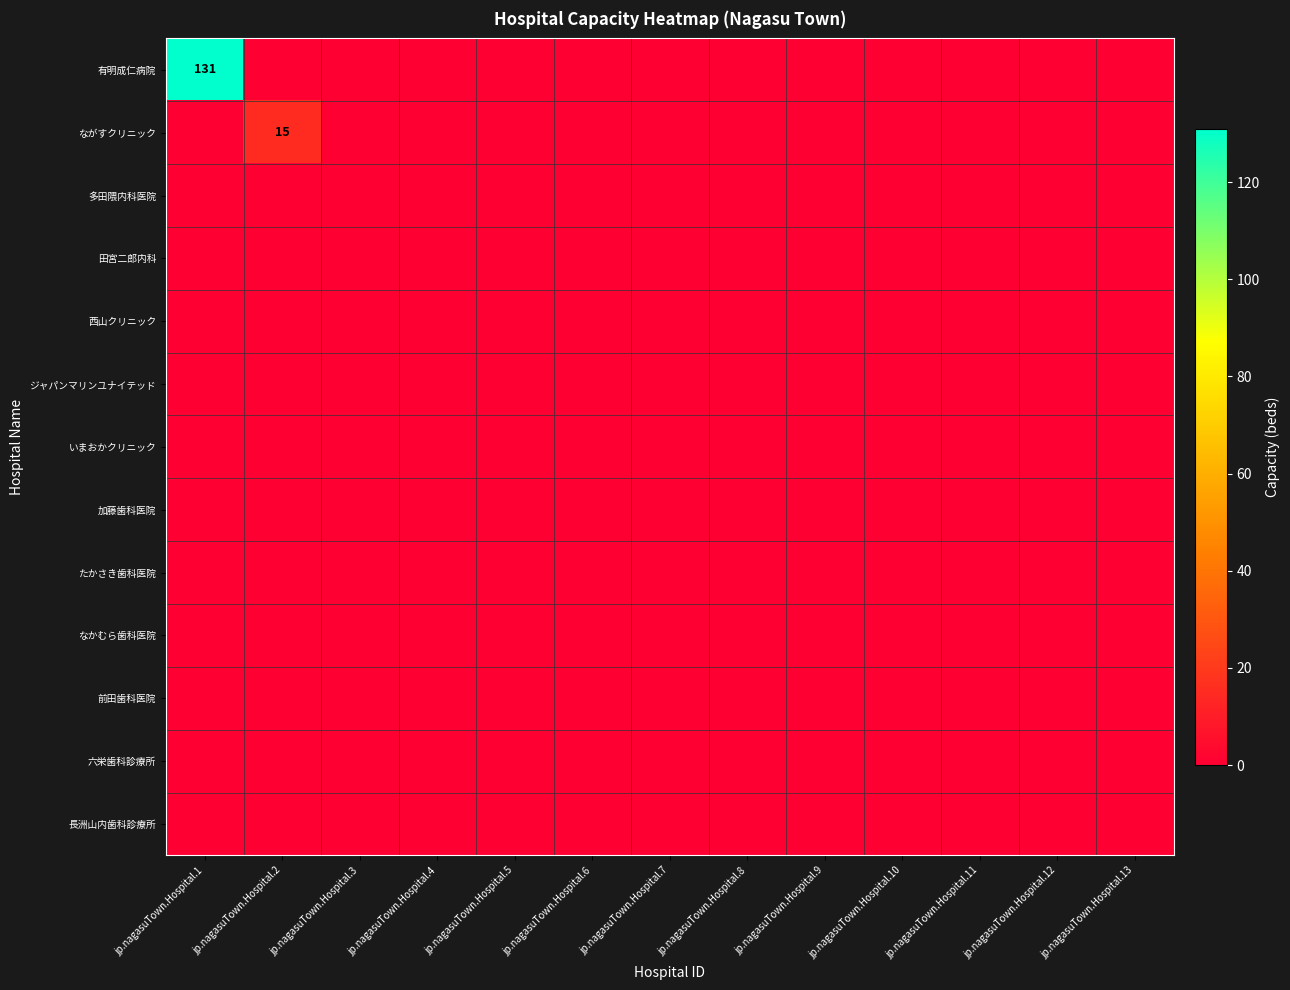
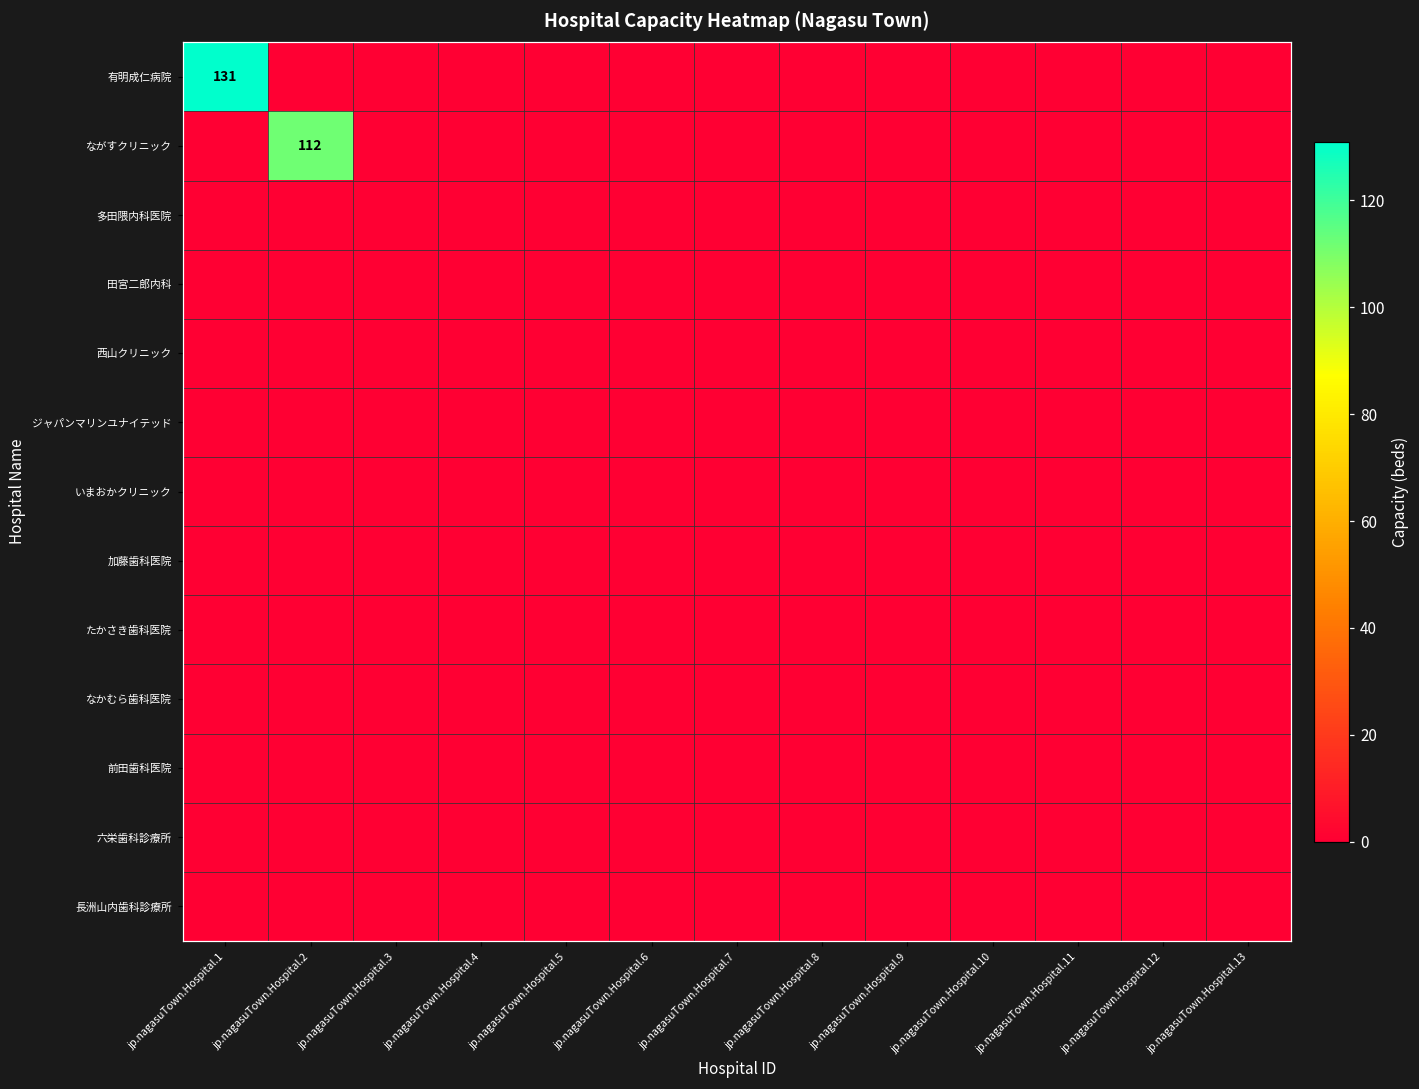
  {
    "有明成仁病院": {
      "jp.nagasuTown.Hospital.1": 131
    },
    "ながすクリニック": {
-     "jp.nagasuTown.Hospital.2": 15
+     "jp.nagasuTown.Hospital.2": 112
    }
  }
